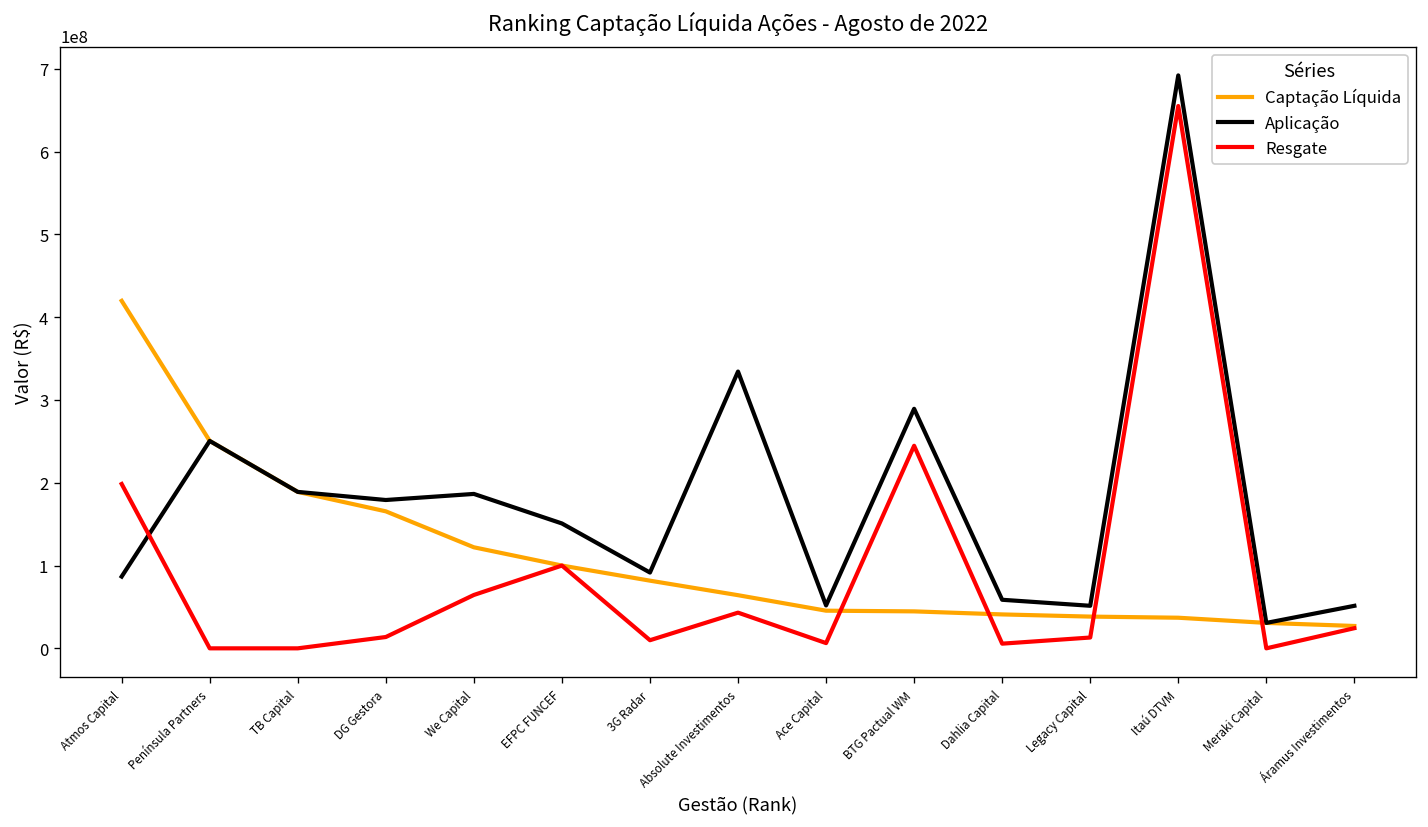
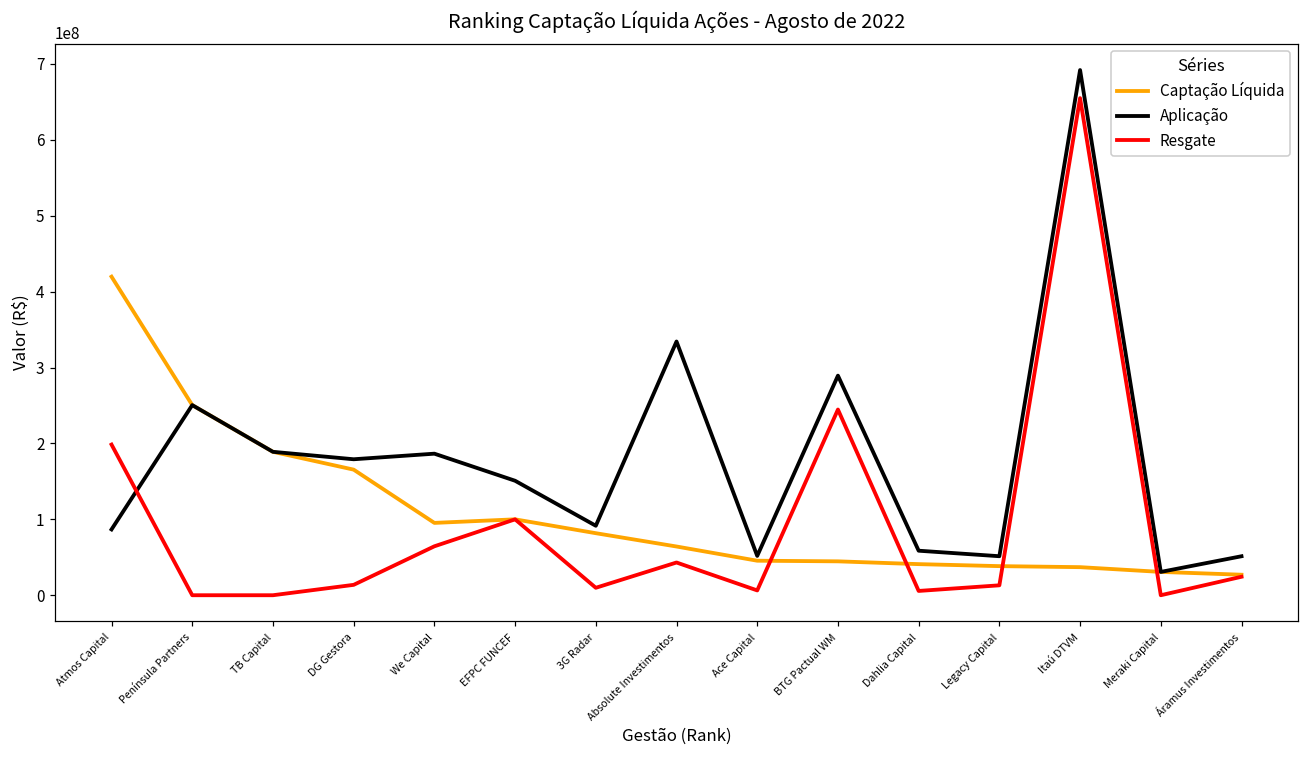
  {
    "Captação Líquida": {
      "Atmos Capital": 420000000,
      "DG Gestora": 170000000,
-     "We Capital": 120000000,
+     "We Capital": 100000000,
      "3G Radar": 80000000,
      "Absolute Investimentos": 60000000,
      "Ace Capital": 50000000,
      "BTG Pactual WM": 40000000,
      "Dahlia Capital": 40000000,
      "Legacy Capital": 40000000,
      "Itaú DTVM": 40000000
    },
    "Aplicação": {
      "Atmos Capital": 90000000,
      "DG Gestora": 180000000,
      "We Capital": 190000000,
      "EFPC FUNCEF": 150000000,
      "3G Radar": 90000000,
      "Absolute Investimentos": 330000000,
      "Ace Capital": 50000000,
      "BTG Pactual WM": 290000000,
      "Dahlia Capital": 60000000,
      "Legacy Capital": 50000000,
      "Itaú DTVM": 690000000,
      "Áramus Investimentos": 50000000
    },
    "Resgate": {
      "Atmos Capital": 200000000,
      "Península Partners": 0,
      "TB Capital": 0,
      "DG Gestora": 10000000,
      "We Capital": 60000000,
      "3G Radar": 10000000,
      "Absolute Investimentos": 40000000,
      "Ace Capital": 10000000,
      "BTG Pactual WM": 240000000,
      "Dahlia Capital": 10000000,
      "Legacy Capital": 10000000,
      "Itaú DTVM": 660000000,
      "Meraki Capital": 0
    }
  }
